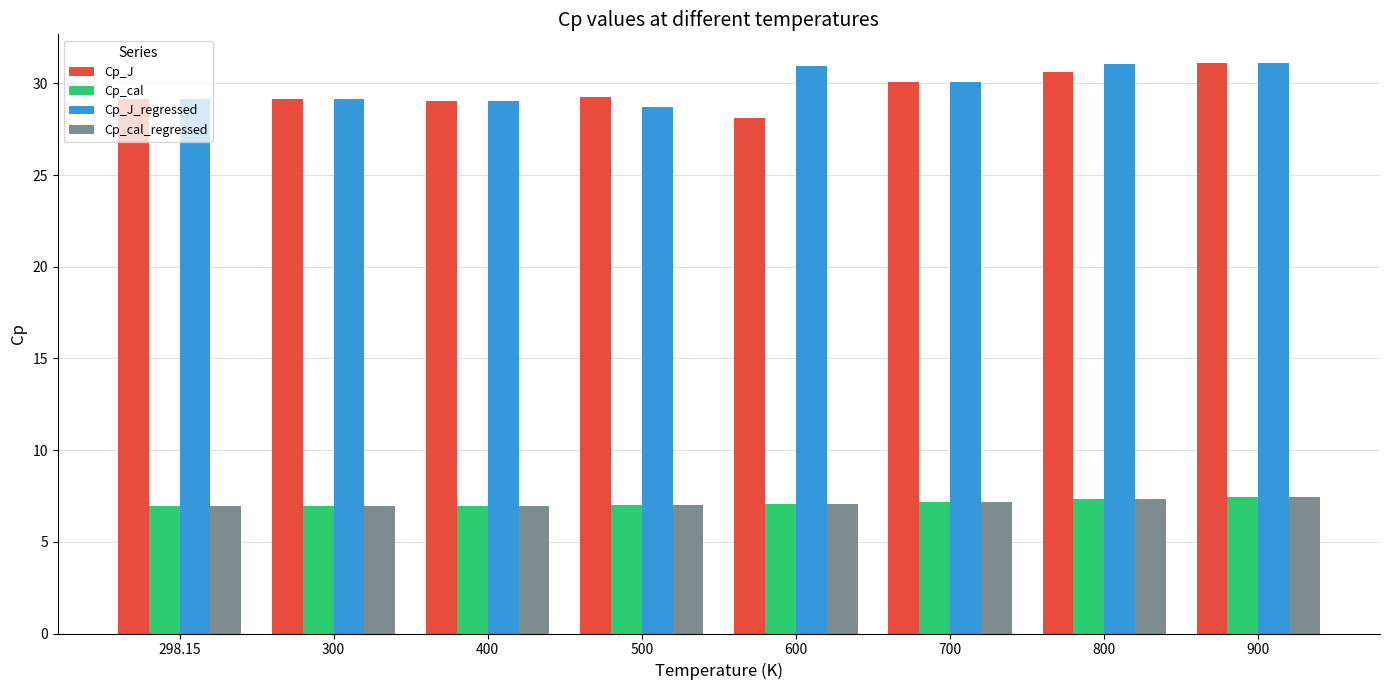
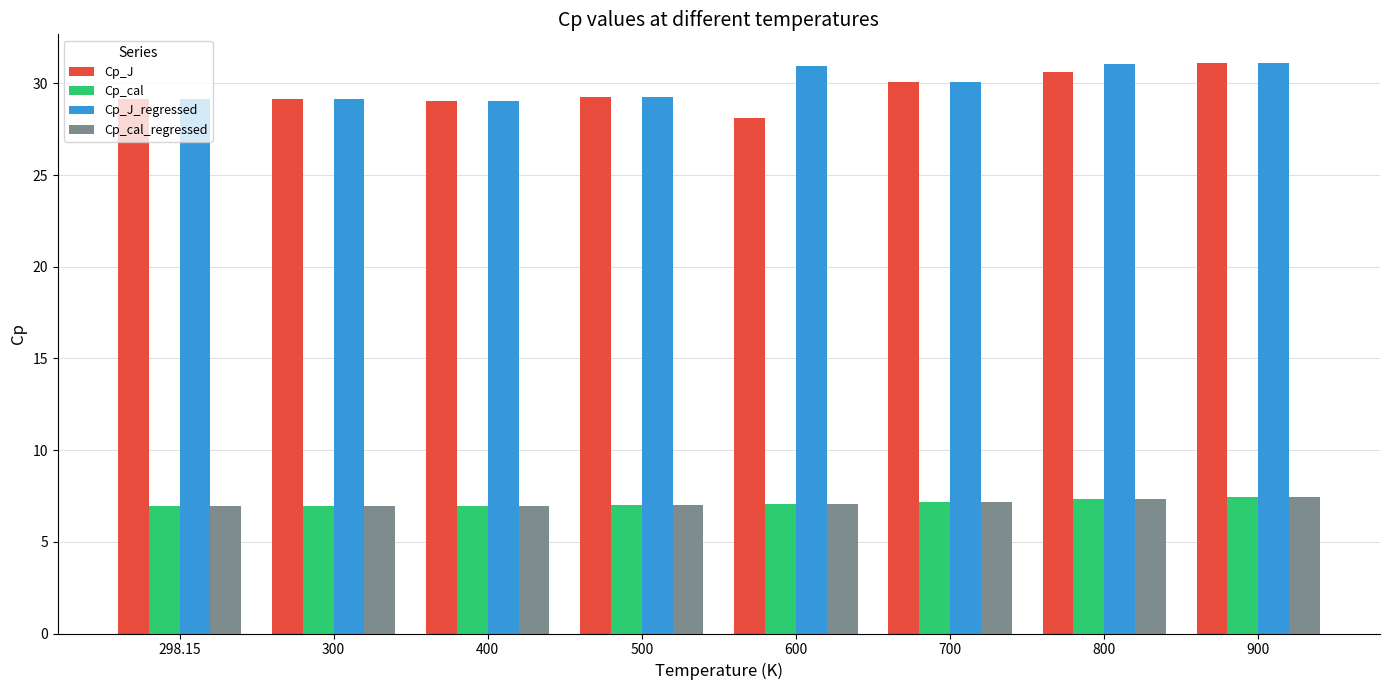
  {
    "Cp_J": {
      "300": 29.1,
      "400": 29.0,
      "500": 29.3,
      "600": 28.1,
      "700": 30.1,
      "800": 30.6,
      "900": 31.1
    },
    "Cp_cal": {
      "298.15": 7.0,
      "300": 7.0,
      "400": 6.9,
      "500": 7.0,
      "600": 7.1,
      "700": 7.2,
      "800": 7.3,
      "900": 7.4
    },
    "Cp_J_regressed": {
      "300": 29.1,
      "400": 29.0,
-     "500": 28.7,
+     "500": 29.3,
      "600": 30.9,
      "700": 30.1,
      "800": 31.1,
      "900": 31.1
    },
    "Cp_cal_regressed": {
      "298.15": 7.0,
      "300": 7.0,
      "400": 6.9,
      "500": 7.0,
      "600": 7.1,
      "700": 7.2,
      "800": 7.3,
      "900": 7.4
    }
  }
